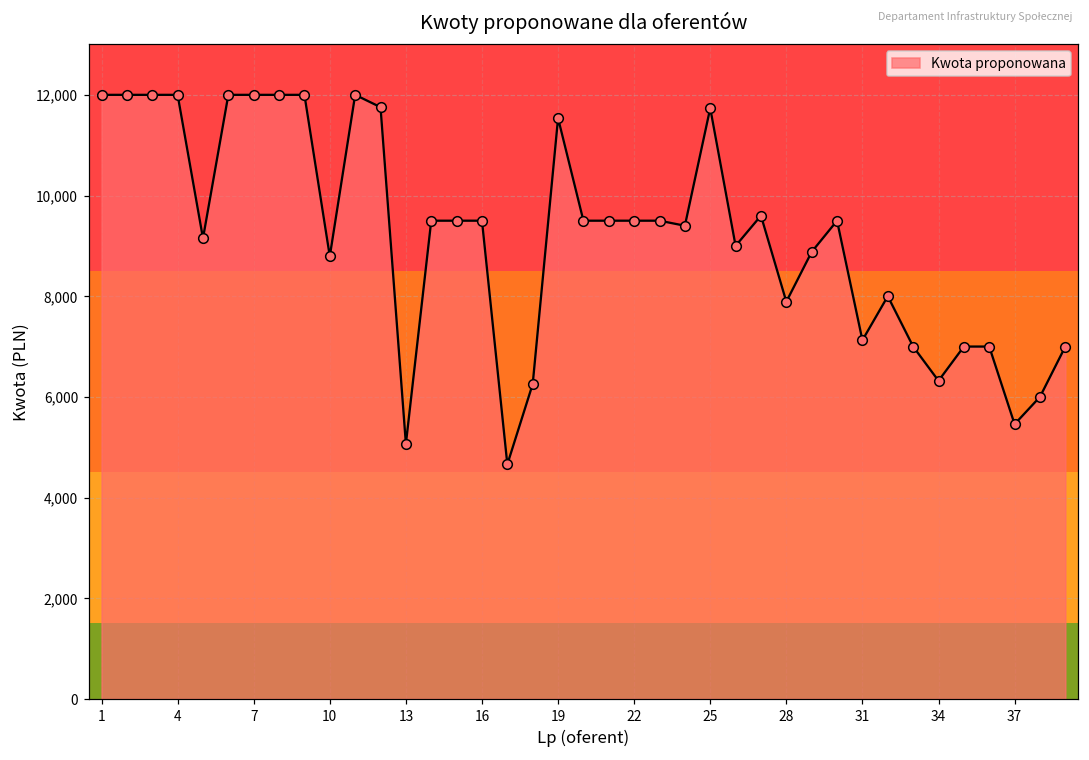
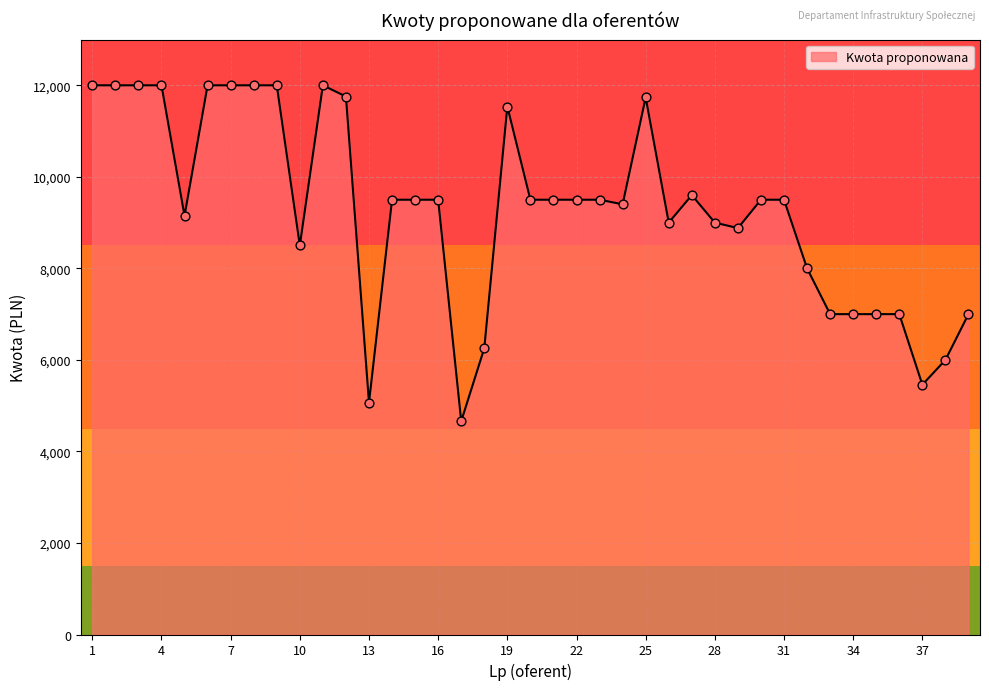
  {
    "1": "12,000",
    "4": "12,000",
    "7": "12,000",
-   "10": "8,800",
+   "10": "8,500",
    "13": "5,100",
    "16": "9,500",
    "19": "11,500",
    "22": "9,500",
    "25": "11,700",
-   "28": "7,900",
-   "31": "7,100",
-   "34": "6,300",
+   "28": "9,000",
+   "31": "9,500",
+   "34": "7,000",
    "37": "5,500"
  }
